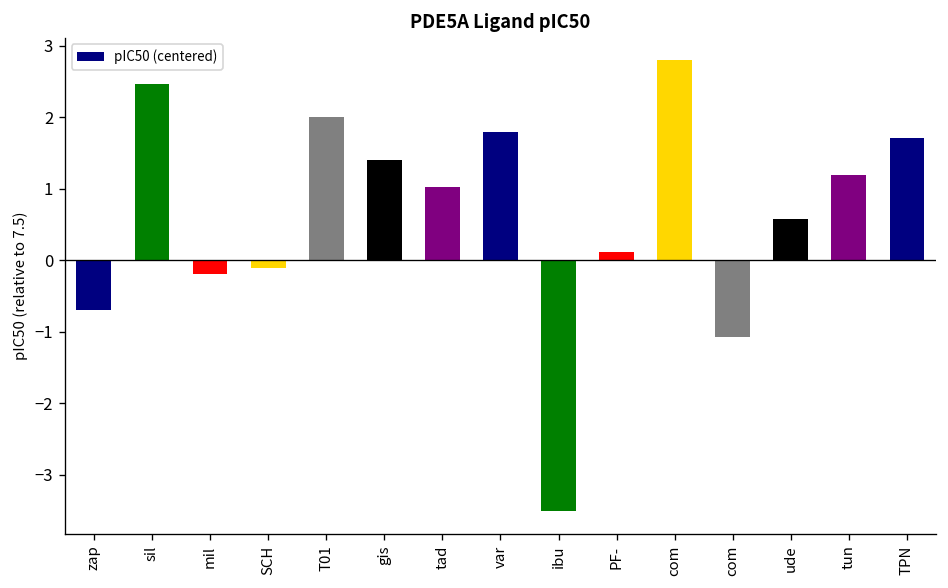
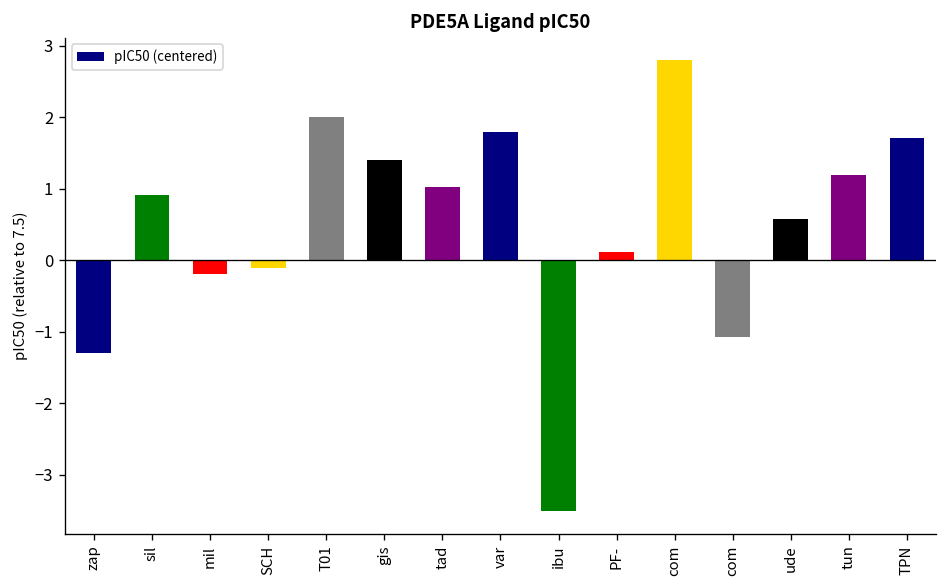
  {
-   "zap": -0.7,
-   "sil": 2.5,
+   "zap": -1.3,
+   "sil": 0.9,
    "mil": -0.2,
    "SCH": -0.1,
    "T01": 2.0,
    "gis": 1.4,
    "tad": 1.0,
    "var": 1.8,
    "ibu": -3.5,
    "PF-": 0.1,
    "ude": 0.6,
    "tun": 1.2,
    "TPN": 1.7
  }
